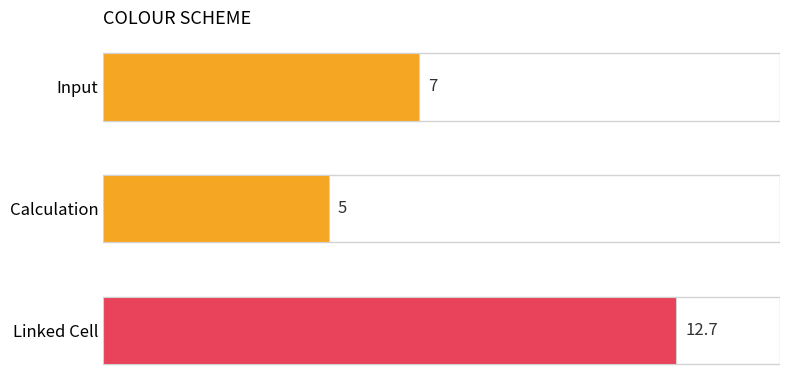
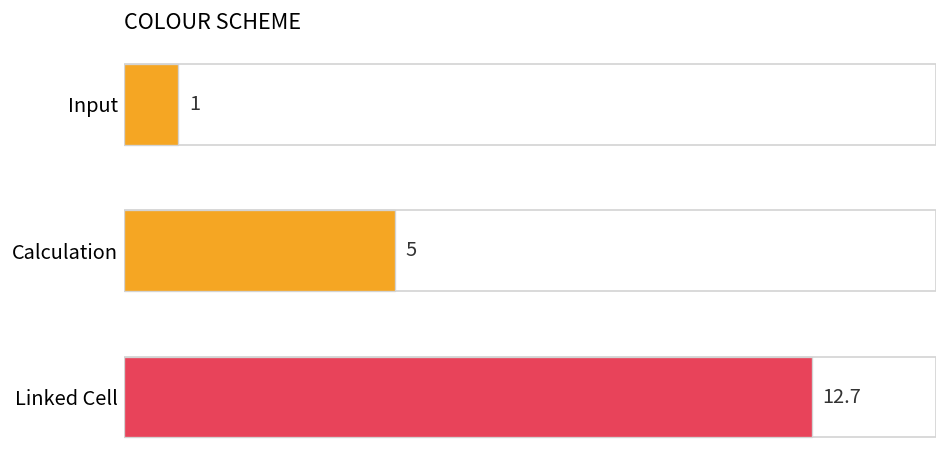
  {
-   "Input": 7,
+   "Input": 1,
    "Calculation": 5,
    "Linked Cell": 12.7
  }
